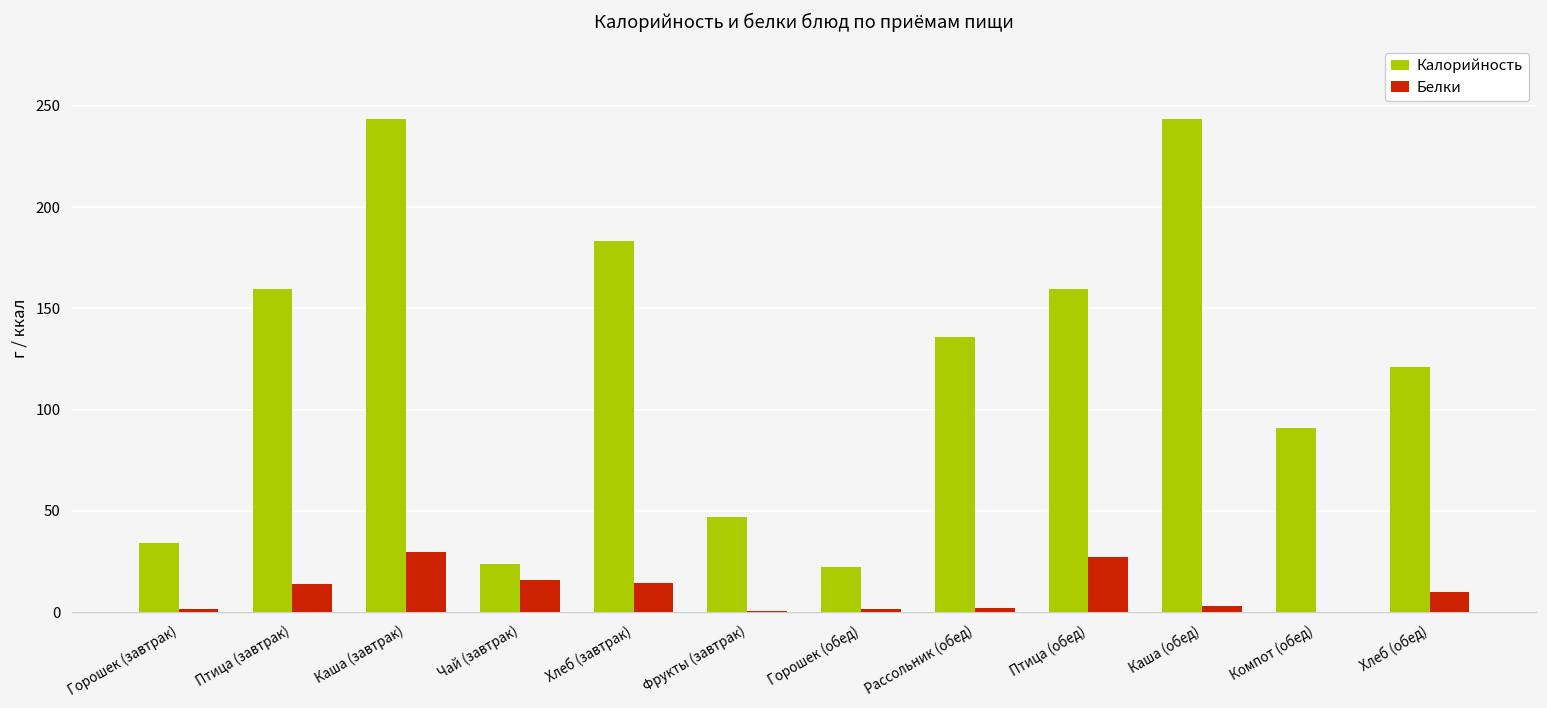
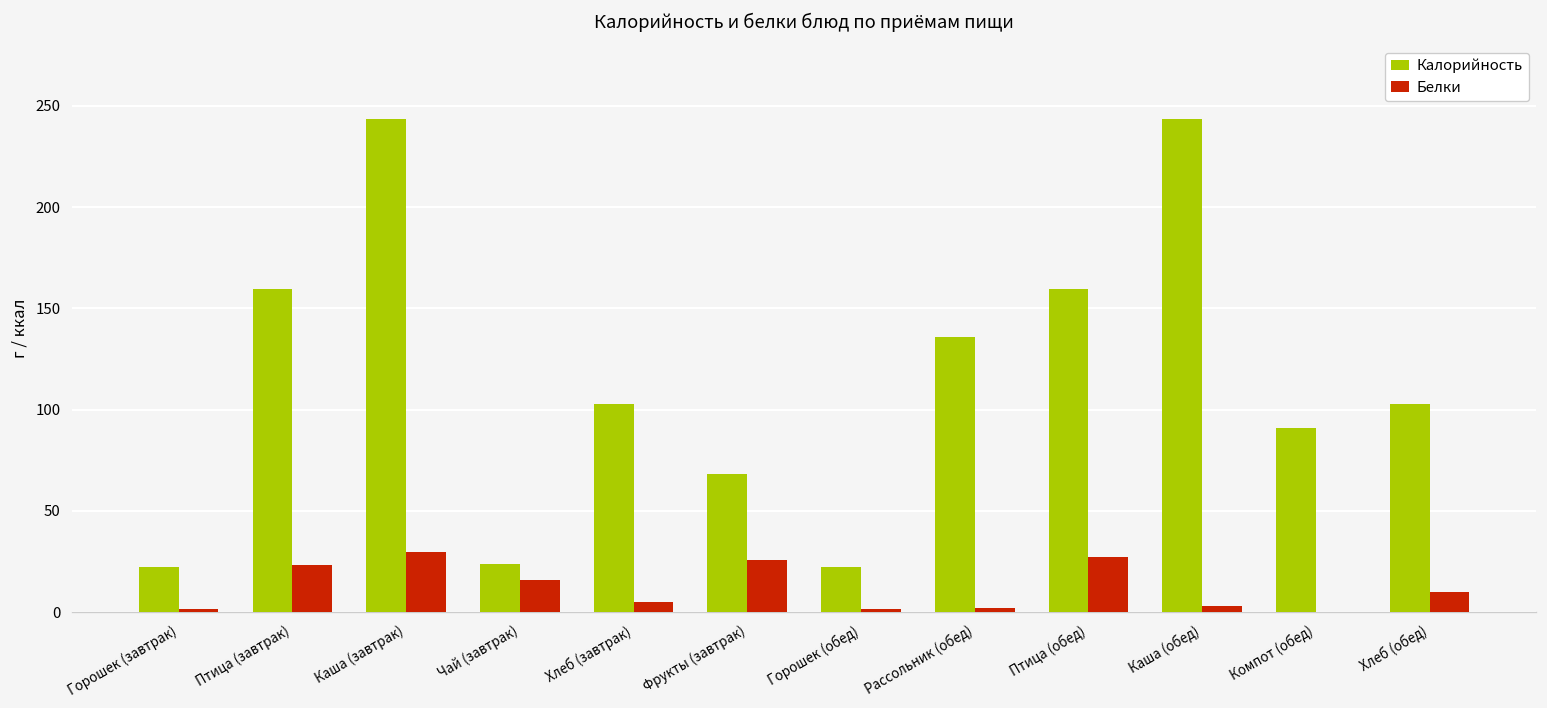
  {
    "Калорийность": {
-     "Горошек (завтрак)": 34,
+     "Горошек (завтрак)": 22,
      "Птица (завтрак)": 160,
      "Каша (завтрак)": 244,
      "Чай (завтрак)": 24,
-     "Хлеб (завтрак)": 183,
-     "Фрукты (завтрак)": 47,
+     "Хлеб (завтрак)": 103,
+     "Фрукты (завтрак)": 68,
      "Горошек (обед)": 22,
      "Рассольник (обед)": 136,
      "Птица (обед)": 160,
      "Каша (обед)": 244,
      "Компот (обед)": 91,
-     "Хлеб (обед)": 121
+     "Хлеб (обед)": 103
    },
    "Белки": {
      "Горошек (завтрак)": 2,
-     "Птица (завтрак)": 14,
+     "Птица (завтрак)": 23,
      "Каша (завтрак)": 30,
      "Чай (завтрак)": 16,
-     "Хлеб (завтрак)": 15,
-     "Фрукты (завтрак)": 0,
+     "Хлеб (завтрак)": 5,
+     "Фрукты (завтрак)": 26,
      "Горошек (обед)": 2,
      "Рассольник (обед)": 2,
      "Птица (обед)": 27,
      "Каша (обед)": 3,
      "Хлеб (обед)": 10
    }
  }
